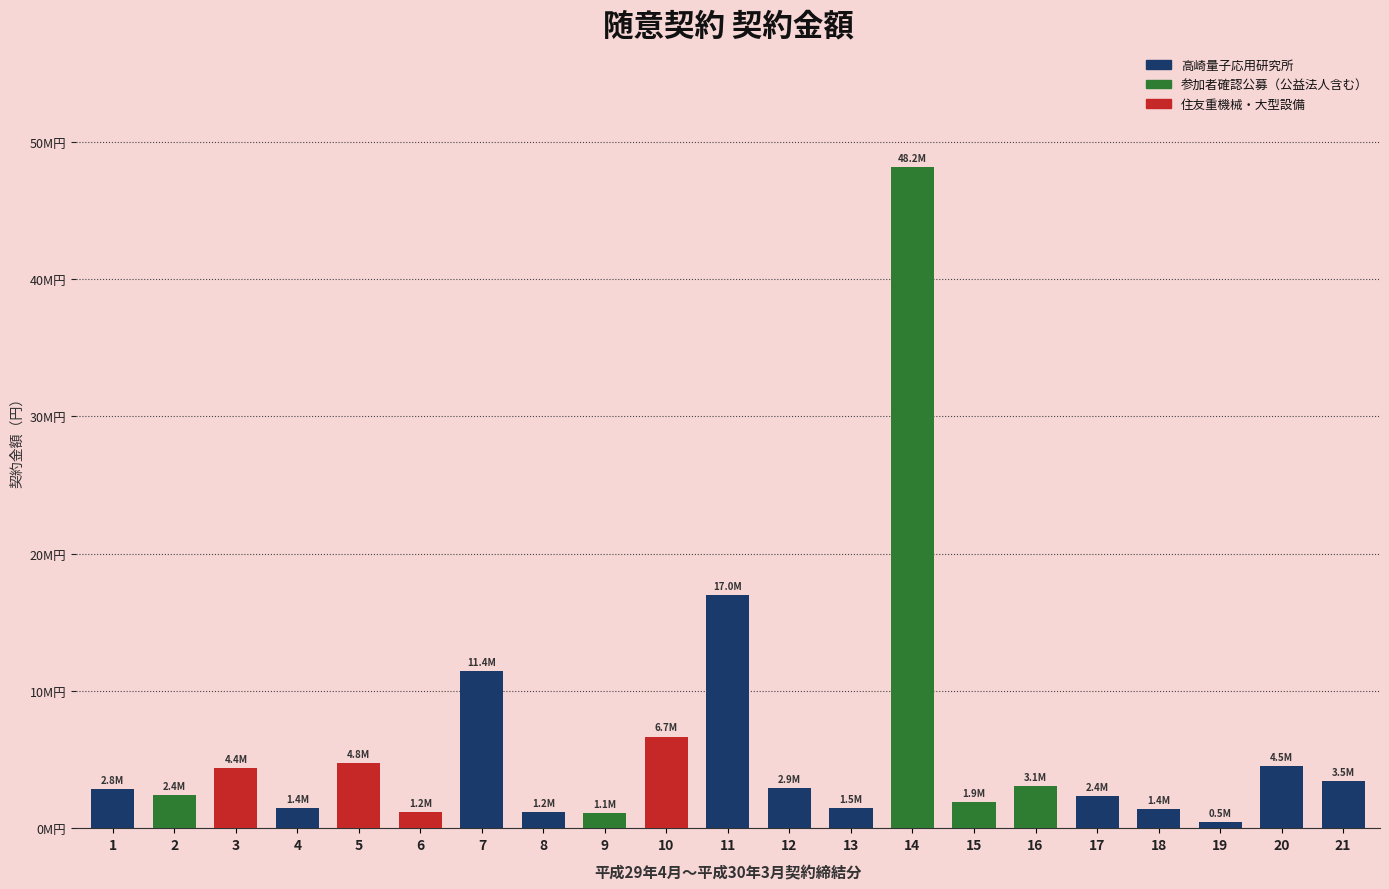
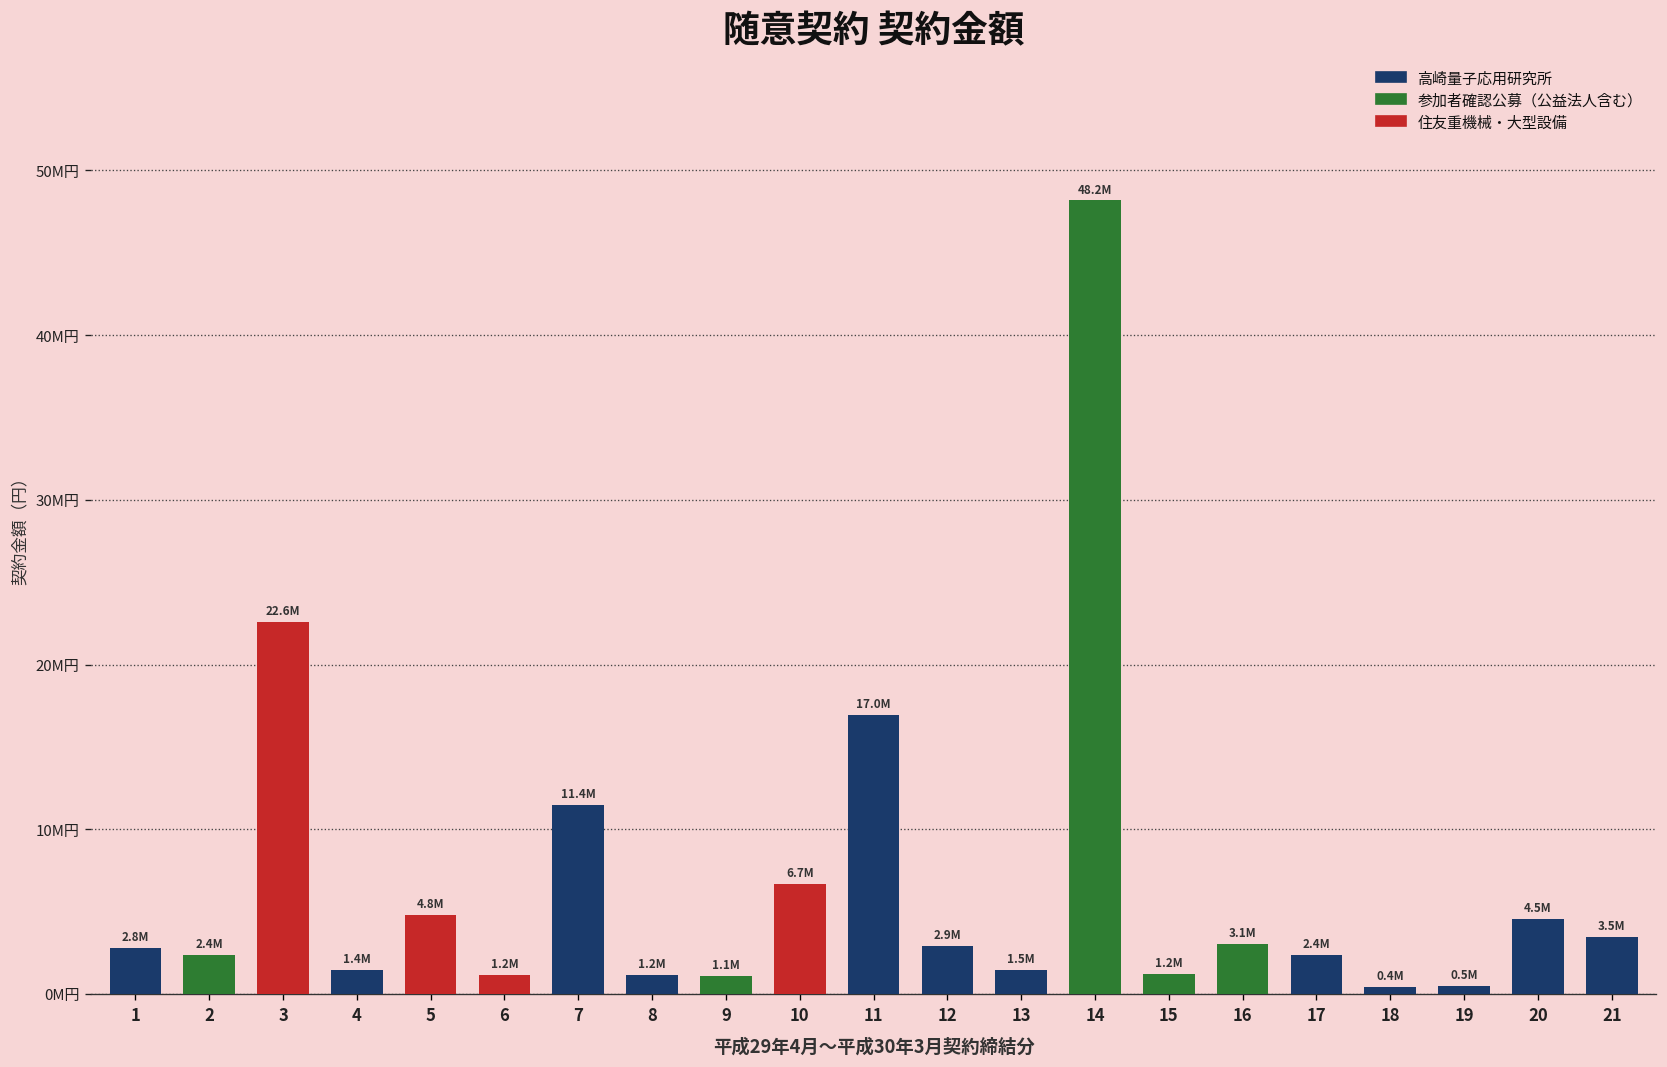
  {
    "1": "2.8M",
    "2": "2.4M",
-   "3": "4.4M",
+   "3": "22.6M",
    "4": "1.4M",
    "5": "4.8M",
    "6": "1.2M",
    "7": "11.4M",
    "8": "1.2M",
    "9": "1.1M",
    "10": "6.7M",
    "11": "17.0M",
    "12": "2.9M",
    "13": "1.5M",
    "14": "48.2M",
-   "15": "1.9M",
+   "15": "1.2M",
    "16": "3.1M",
    "17": "2.4M",
-   "18": "1.4M",
+   "18": "0.4M",
    "19": "0.5M",
    "20": "4.5M",
    "21": "3.5M"
  }
